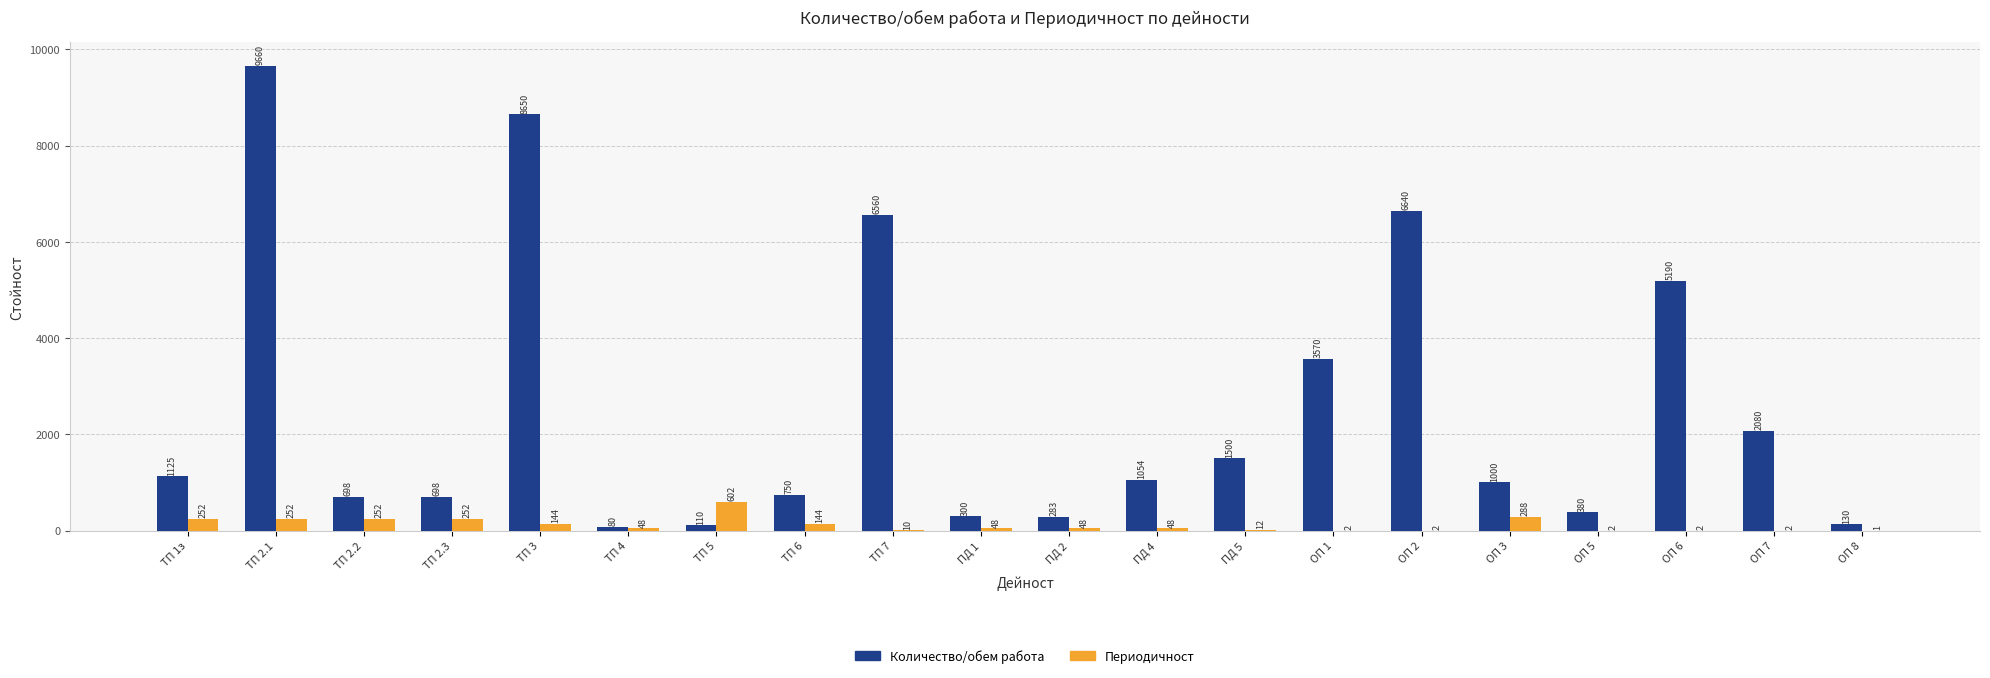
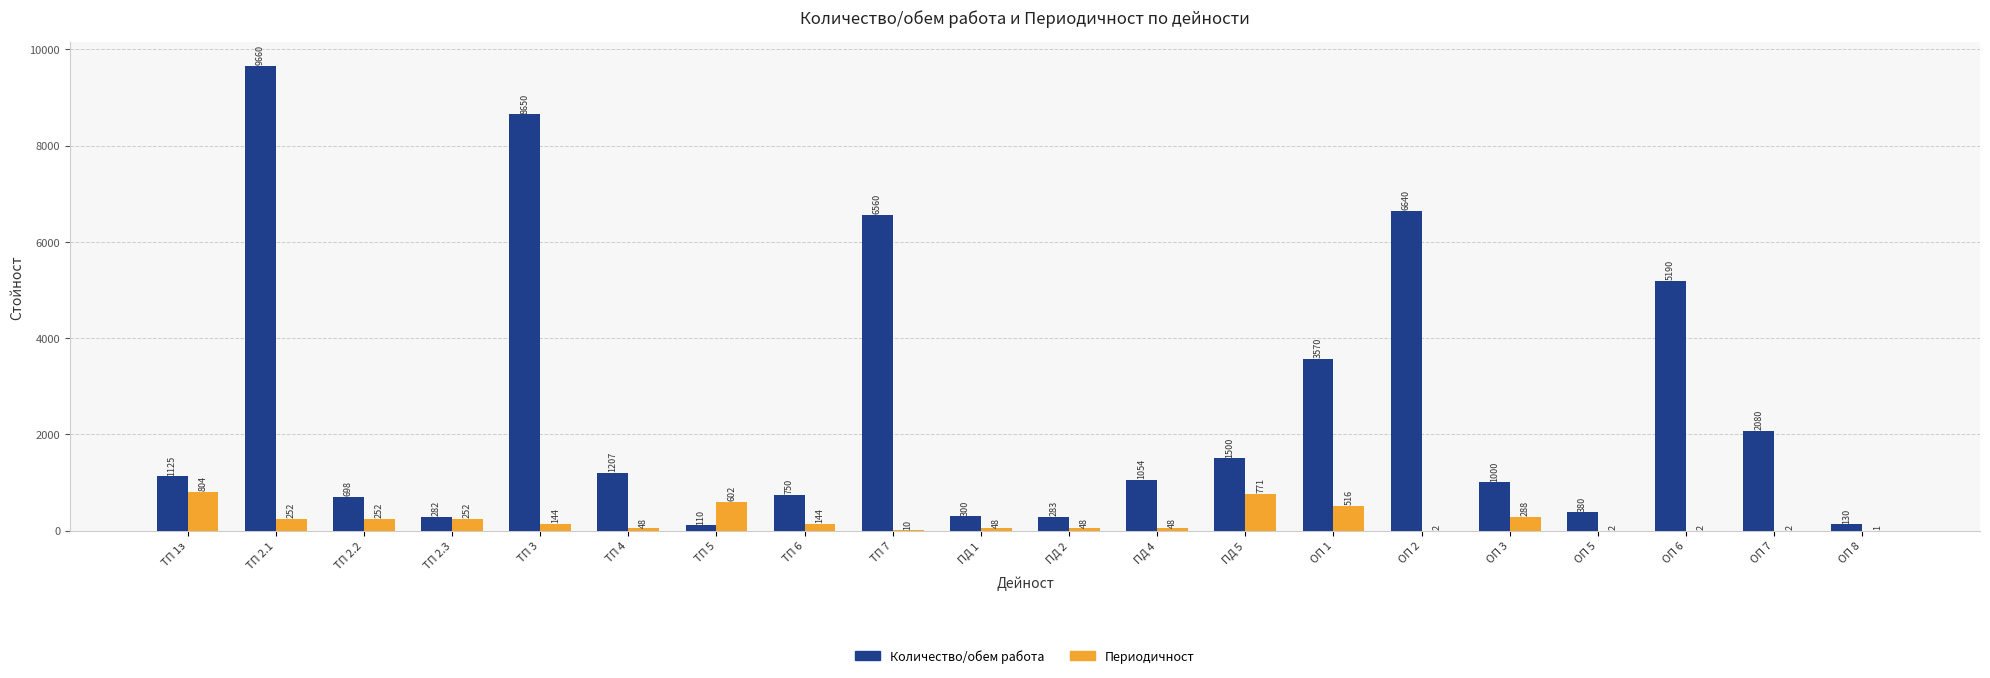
  {
    "Количество/обем работа": {
      "ТП 1з": 1125,
      "ТП 2.1": 9660,
      "ТП 2.2": 698,
-     "ТП 2.3": 698,
+     "ТП 2.3": 282,
      "ТП 3": 8650,
-     "ТП 4": 80,
+     "ТП 4": 1207,
      "ТП 5": 110,
      "ТП 6": 750,
      "ТП 7": 6560,
      "ПД 1": 300,
      "ПД 2": 283,
      "ПД 4": 1054,
      "ПД 5": 1500,
      "ОП 1": 3570,
      "ОП 2": 6640,
      "ОП 3": 1000,
      "ОП 5": 380,
      "ОП 6": 5190,
      "ОП 7": 2080,
      "ОП 8": 130
    },
    "Периодичност": {
-     "ТП 1з": 252,
+     "ТП 1з": 804,
      "ТП 2.1": 252,
      "ТП 2.2": 252,
      "ТП 2.3": 252,
      "ТП 3": 144,
      "ТП 4": 48,
      "ТП 5": 602,
      "ТП 6": 144,
      "ТП 7": 10,
      "ПД 1": 48,
      "ПД 2": 48,
      "ПД 4": 48,
-     "ПД 5": 12,
-     "ОП 1": 2,
+     "ПД 5": 771,
+     "ОП 1": 516,
      "ОП 2": 2,
      "ОП 3": 288,
      "ОП 5": 2,
      "ОП 6": 2,
      "ОП 7": 2,
      "ОП 8": 1
    }
  }
